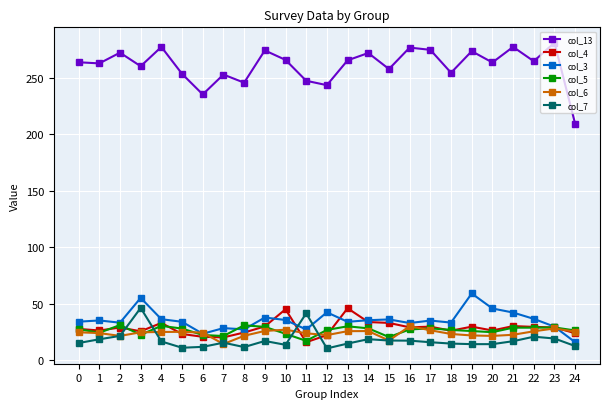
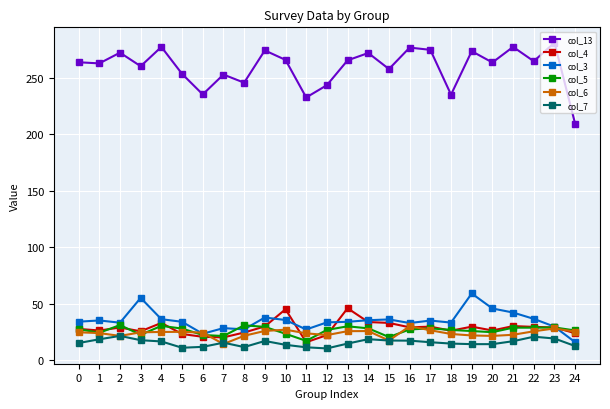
  {
    "col_13": {
      "0": 264,
      "1": 263,
      "2": 272,
      "3": 260,
      "4": 277,
      "5": 254,
      "6": 235,
      "7": 253,
      "8": 246,
      "9": 274,
      "10": 266,
-     "11": 247,
+     "11": 233,
      "12": 244,
      "13": 266,
      "14": 272,
      "15": 258,
      "16": 277,
      "17": 275,
-     "18": 255,
+     "18": 235,
      "19": 274,
      "20": 264,
      "21": 277,
      "22": 265,
      "24": 209
    },
    "col_4": {
      "4": 33,
      "8": 24,
      "10": 45,
      "13": 46,
      "15": 33,
      "19": 30
    },
    "col_3": {
      "0": 34,
      "1": 35,
      "3": 55,
      "4": 36,
      "5": 34,
      "7": 28,
      "8": 27,
      "9": 38,
      "10": 35,
      "11": 27,
-     "12": 42,
+     "12": 33,
      "13": 34,
      "15": 36,
      "16": 33,
      "17": 35,
      "18": 33,
      "19": 59,
      "20": 46,
      "21": 42,
      "22": 36,
      "24": 16
    },
    "col_5": {
      "4": 30,
      "5": 28,
      "8": 31,
      "10": 23,
      "12": 27,
      "13": 30,
      "14": 28,
      "15": 20,
      "19": 26
    },
    "col_6": {
      "0": 25,
      "4": 25,
      "8": 21,
      "9": 26,
      "10": 27,
      "11": 24,
      "13": 26,
      "14": 26,
      "18": 23,
      "19": 22,
      "20": 21,
      "21": 22,
      "22": 25
    },
    "col_7": {
      "0": 15,
      "1": 18,
-     "3": 46,
+     "3": 18,
      "4": 16,
      "5": 11,
      "6": 12,
      "8": 11,
      "9": 17,
      "10": 13,
-     "11": 41,
+     "11": 11,
      "12": 10,
      "13": 15,
      "14": 18,
      "16": 17,
      "17": 16,
      "18": 15,
      "19": 14,
      "20": 14,
      "21": 17,
      "22": 21,
      "23": 19,
      "24": 12
    }
  }
